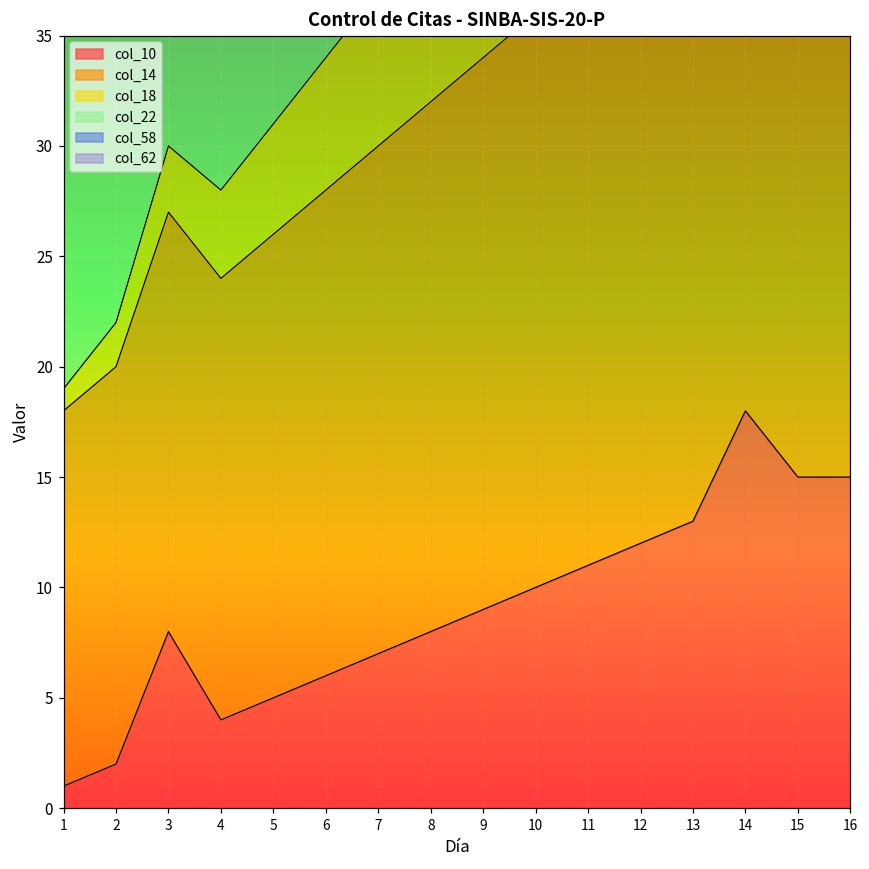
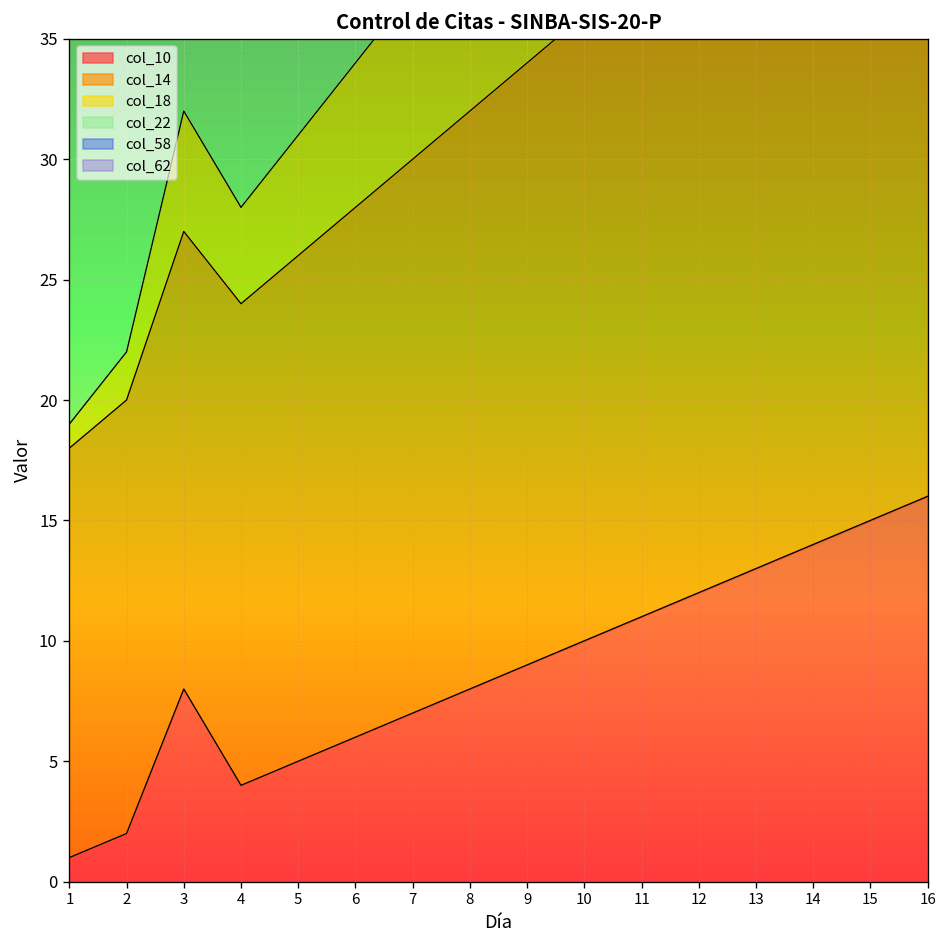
  {
    "col_10": {
      "1": 1,
      "2": 2,
      "3": 8,
      "4": 4,
      "5": 5,
      "6": 6,
      "7": 7,
      "8": 8,
      "9": 9,
      "10": 10,
      "11": 11,
      "12": 12,
      "13": 13,
-     "14": 18,
+     "14": 14,
      "15": 15,
-     "16": 15
+     "16": 16
    },
    "col_14": {
      "1": 17,
      "2": 18,
      "3": 19,
      "4": 20,
      "5": 21,
      "6": 22,
      "7": 23,
      "8": 24,
      "9": 25
    },
    "col_18": {
      "1": 1,
      "2": 2,
-     "3": 3,
+     "3": 5,
      "4": 4,
      "5": 5,
      "6": 6
    }
  }
